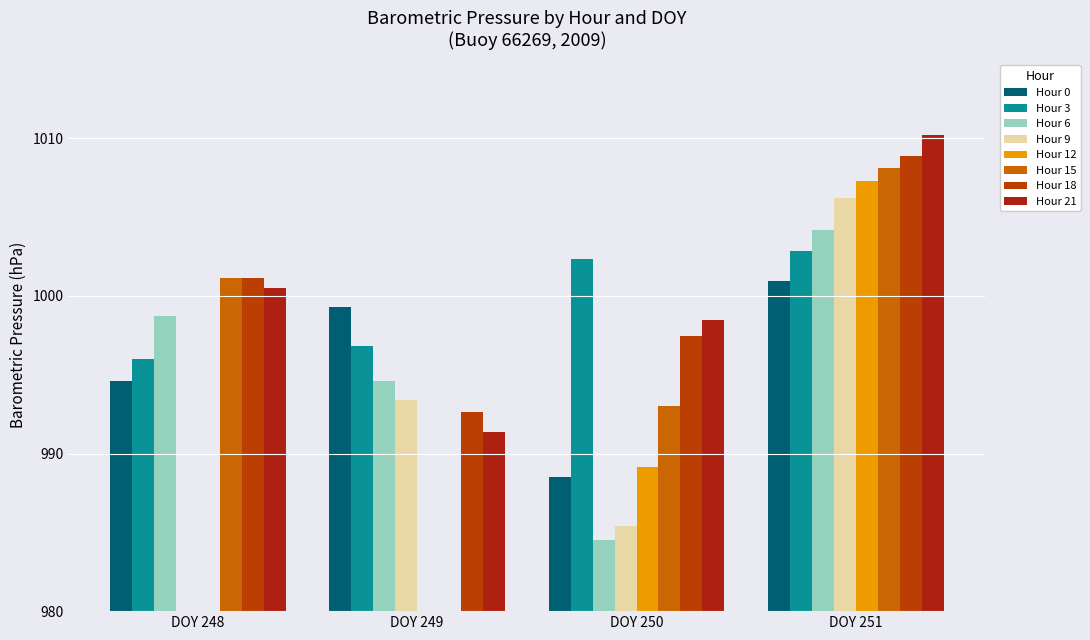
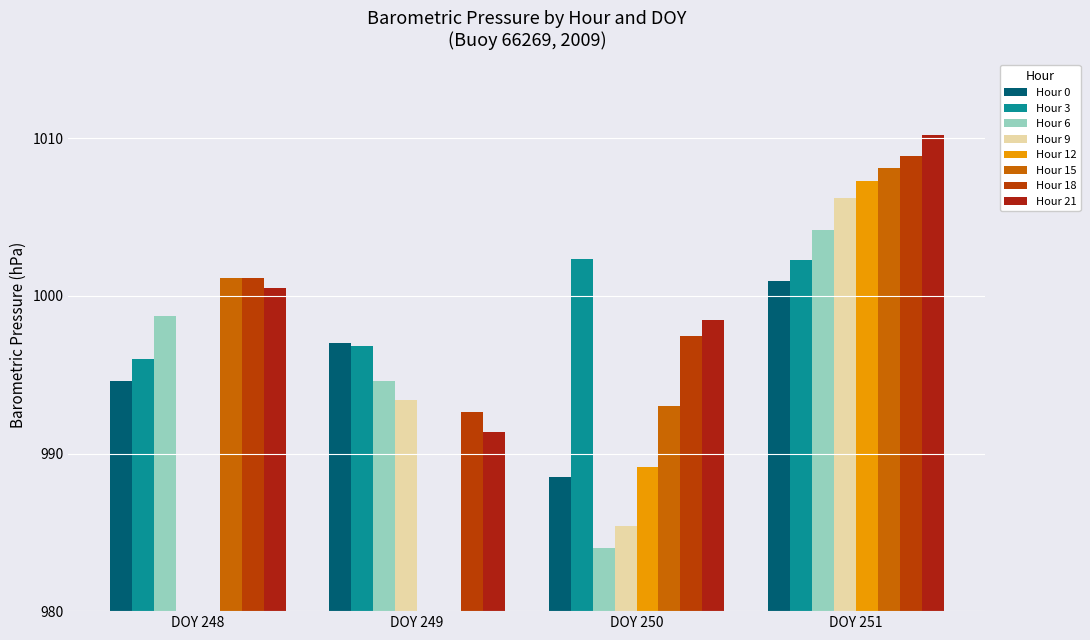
  {
    "Hour 0": {
      "DOY 248": 994.6,
-     "DOY 249": 999.3,
+     "DOY 249": 997.0,
      "DOY 250": 988.5,
      "DOY 251": 1001.0
    },
    "Hour 3": {
      "DOY 248": 996.0,
      "DOY 249": 996.8,
      "DOY 250": 1002.4,
-     "DOY 251": 1002.8
+     "DOY 251": 1002.3
    },
    "Hour 6": {
      "DOY 248": 998.7,
      "DOY 249": 994.6,
-     "DOY 250": 984.5,
+     "DOY 250": 984.0,
      "DOY 251": 1004.2
    }
  }
